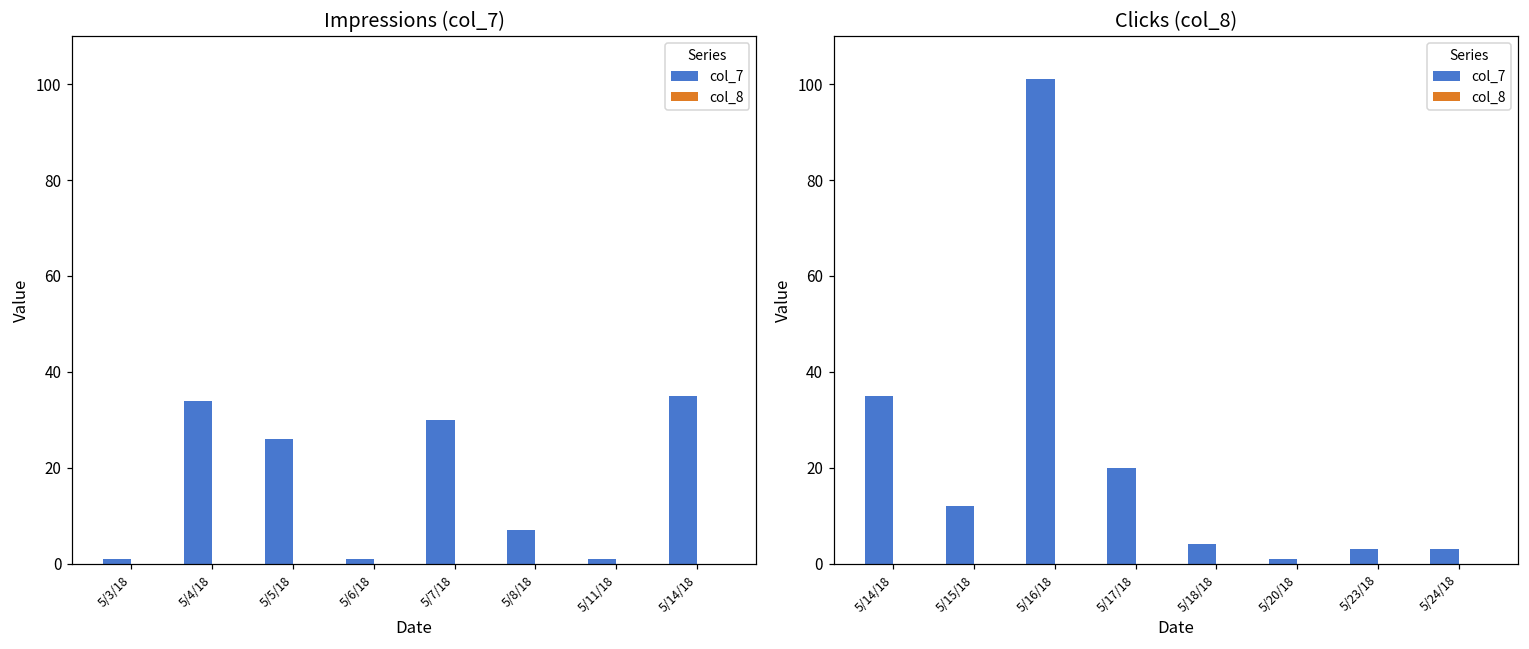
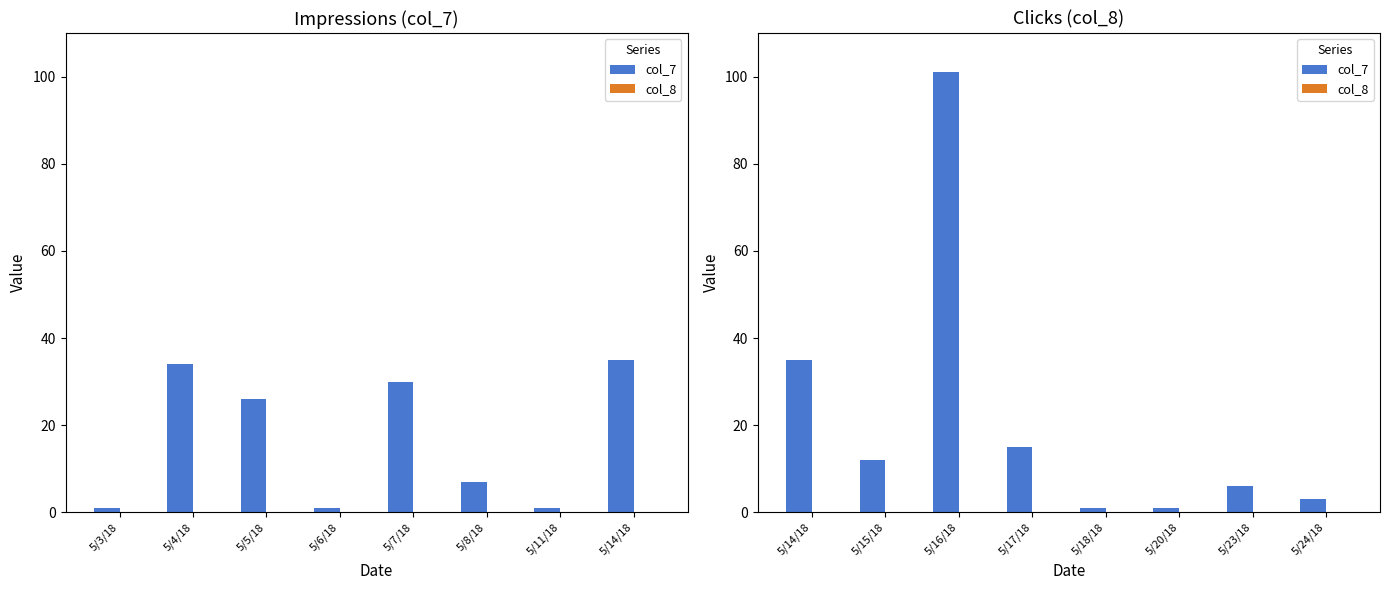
  {
    "Impressions (col_7)": {
      "col_7": {
        "5/3/18": 1,
        "5/4/18": 34,
        "5/5/18": 26,
        "5/6/18": 1,
        "5/7/18": 30,
        "5/8/18": 7,
        "5/11/18": 1,
        "5/14/18": 35
      },
      "col_8": {
        "5/3/18": 0,
        "5/4/18": 0,
        "5/5/18": 0,
        "5/6/18": 0,
        "5/7/18": 0,
        "5/8/18": 0,
        "5/11/18": 0,
        "5/14/18": 0
      }
    },
    "Clicks (col_8)": {
      "col_7": {
        "5/14/18": 35,
        "5/15/18": 12,
        "5/16/18": 101,
-       "5/17/18": 20,
-       "5/18/18": 4,
+       "5/17/18": 15,
+       "5/18/18": 1,
        "5/20/18": 1,
-       "5/23/18": 3,
+       "5/23/18": 6,
        "5/24/18": 3
      },
      "col_8": {
        "5/14/18": 0,
        "5/15/18": 0,
        "5/16/18": 0,
        "5/17/18": 0,
        "5/18/18": 0,
        "5/20/18": 0,
        "5/23/18": 0,
        "5/24/18": 0
      }
    }
  }
